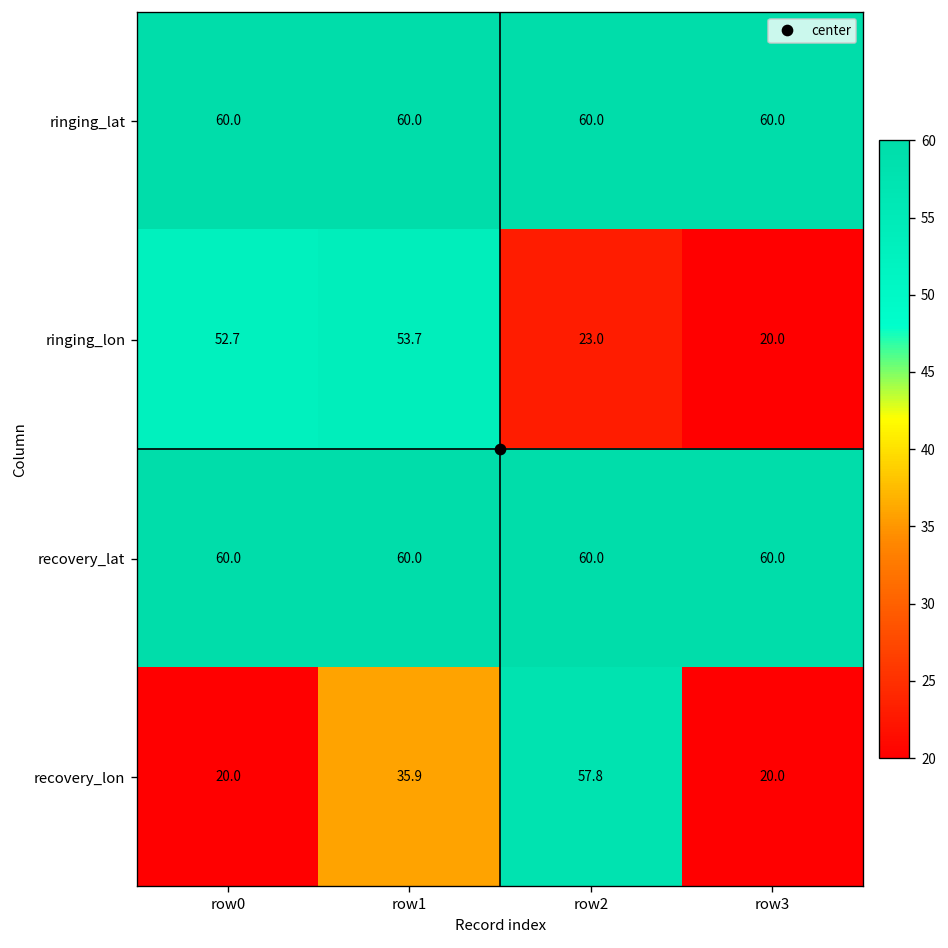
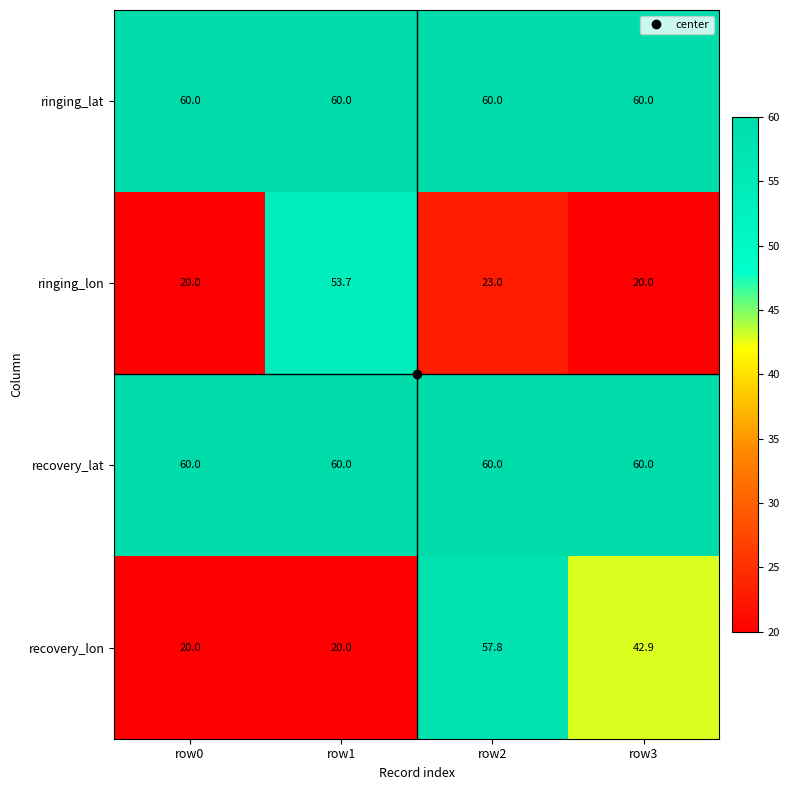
  {
    "ringing_lat": {
      "row0": 60.0,
      "row1": 60.0,
      "row2": 60.0,
      "row3": 60.0
    },
    "ringing_lon": {
-     "row0": 52.7,
+     "row0": 20.0,
      "row1": 53.7,
      "row2": 23.0,
      "row3": 20.0
    },
    "recovery_lat": {
      "row0": 60.0,
      "row1": 60.0,
      "row2": 60.0,
      "row3": 60.0
    },
    "recovery_lon": {
      "row0": 20.0,
-     "row1": 35.9,
+     "row1": 20.0,
      "row2": 57.8,
-     "row3": 20.0
+     "row3": 42.9
    }
  }
